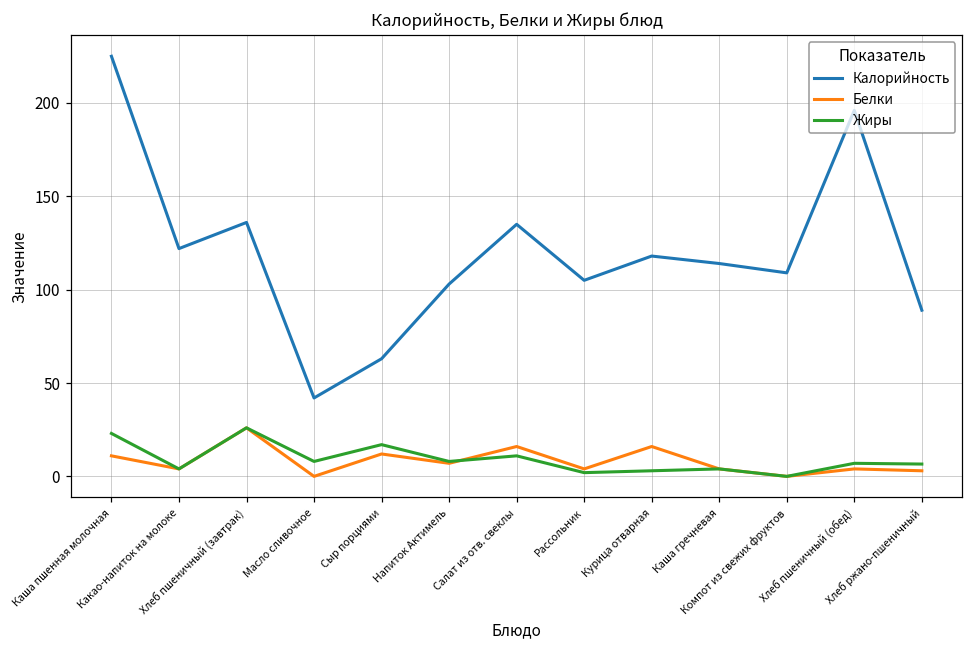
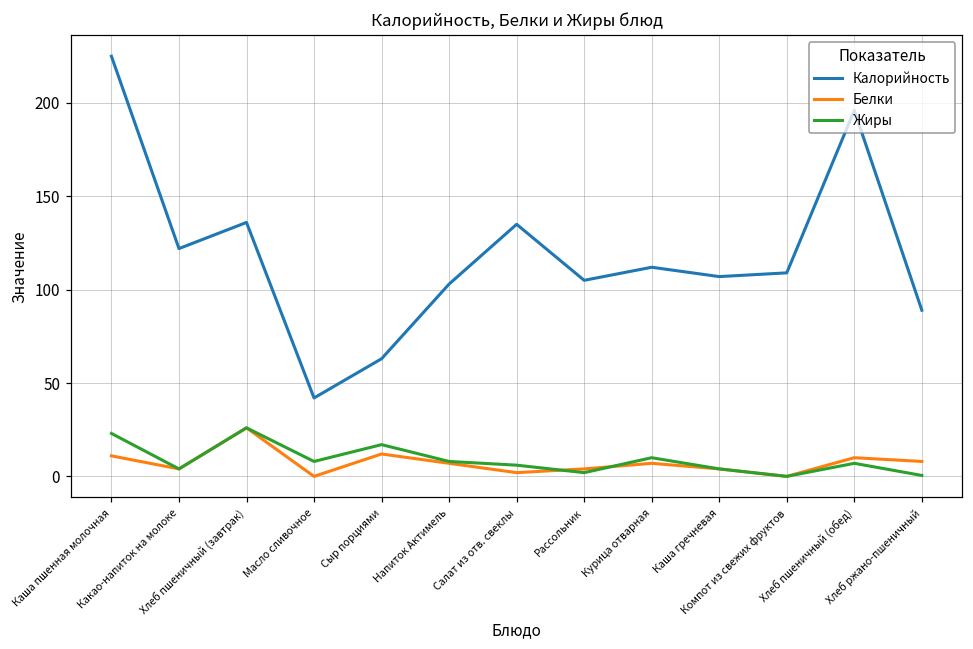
  {
    "Калорийность": {
      "Каша пшенная молочная": 225,
      "Какао-напиток на молоке": 122,
      "Хлеб пшеничный (завтрак)": 136,
      "Масло сливочное": 42,
      "Сыр порциями": 63,
      "Напиток Актимель": 103,
      "Салат из отв. свеклы": 135,
      "Рассольник": 105,
-     "Курица отварная": 118,
-     "Каша гречневая": 114,
+     "Курица отварная": 112,
+     "Каша гречневая": 107,
      "Компот из свежих фруктов": 109,
      "Хлеб ржано-пшеничный": 89
    },
    "Белки": {
      "Каша пшенная молочная": 11,
      "Масло сливочное": 0,
      "Сыр порциями": 12,
-     "Салат из отв. свеклы": 16,
+     "Салат из отв. свеклы": 2,
      "Рассольник": 4,
-     "Курица отварная": 16,
-     "Хлеб пшеничный (обед)": 4,
-     "Хлеб ржано-пшеничный": 3
+     "Курица отварная": 7,
+     "Хлеб пшеничный (обед)": 10,
+     "Хлеб ржано-пшеничный": 8
    },
    "Жиры": {
      "Каша пшенная молочная": 23,
      "Масло сливочное": 8,
      "Сыр порциями": 17,
-     "Салат из отв. свеклы": 11,
+     "Салат из отв. свеклы": 6,
      "Рассольник": 2,
-     "Курица отварная": 3,
+     "Курица отварная": 10,
      "Хлеб пшеничный (обед)": 7,
-     "Хлеб ржано-пшеничный": 7
+     "Хлеб ржано-пшеничный": 1
    }
  }
